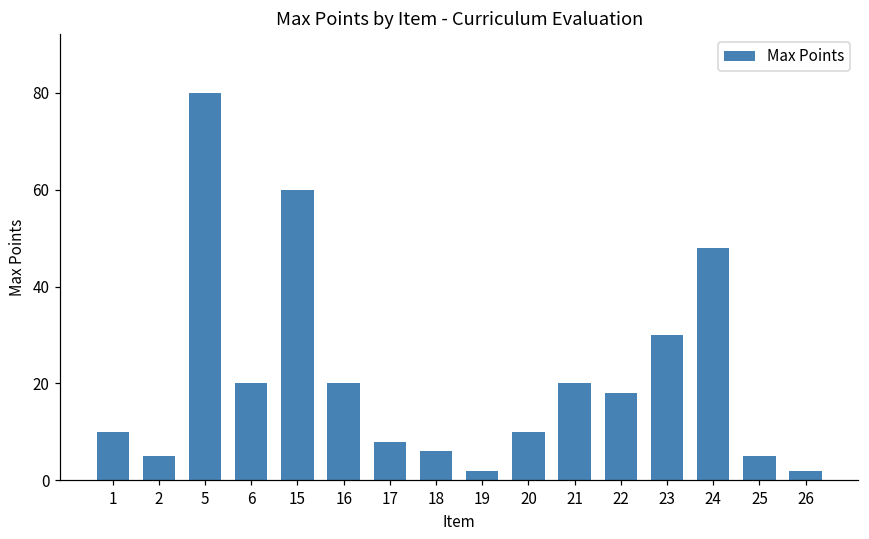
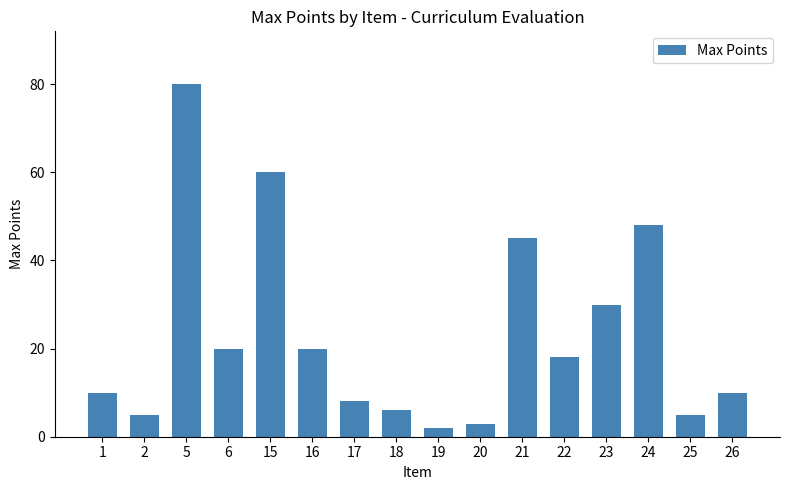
  {
    "1": 10,
    "2": 5,
    "5": 80,
    "6": 20,
    "15": 60,
    "16": 20,
    "17": 8,
    "18": 6,
    "19": 2,
-   "20": 10,
-   "21": 20,
+   "20": 3,
+   "21": 45,
    "22": 18,
    "23": 30,
    "24": 48,
    "25": 5,
-   "26": 2
+   "26": 10
  }
